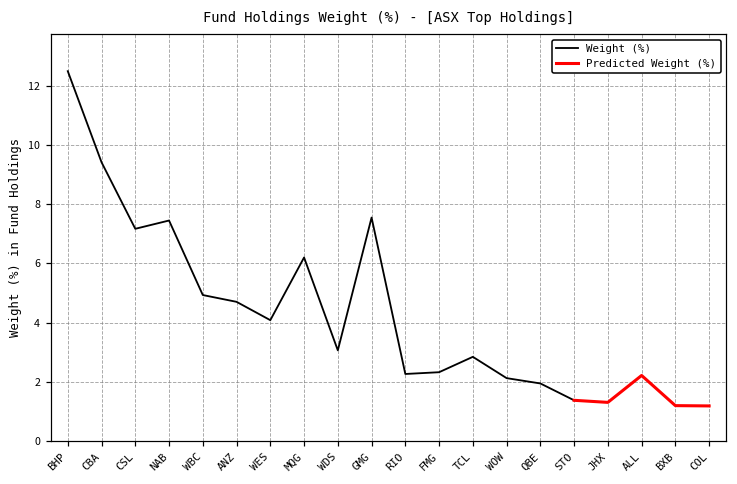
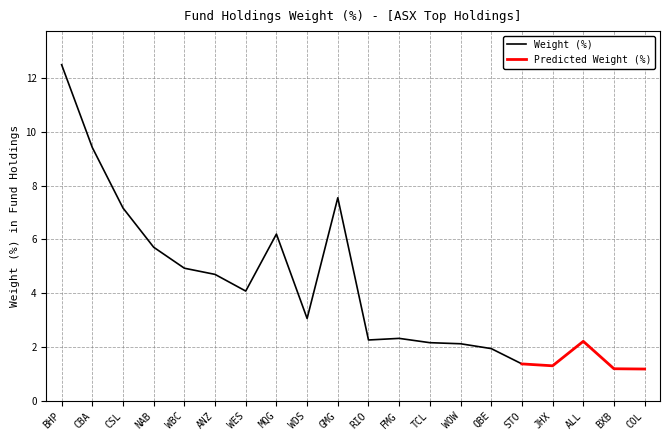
  {
    "Weight (%)": {
      "BHP": 12.5,
      "CBA": 9.4,
      "CSL": 7.2,
-     "NAB": 7.5,
+     "NAB": 5.7,
      "WBC": 4.9,
      "ANZ": 4.7,
      "WES": 4.1,
      "MQG": 6.2,
      "WDS": 3.1,
      "GMG": 7.6,
      "RIO": 2.3,
      "FMG": 2.3,
-     "TCL": 2.8,
+     "TCL": 2.2,
      "WOW": 2.1,
      "QBE": 1.9
    },
    "Predicted Weight (%)": {
      "JHX": 1.3,
      "ALL": 2.2,
      "BXB": 1.2,
      "COL": 1.2
    }
  }
